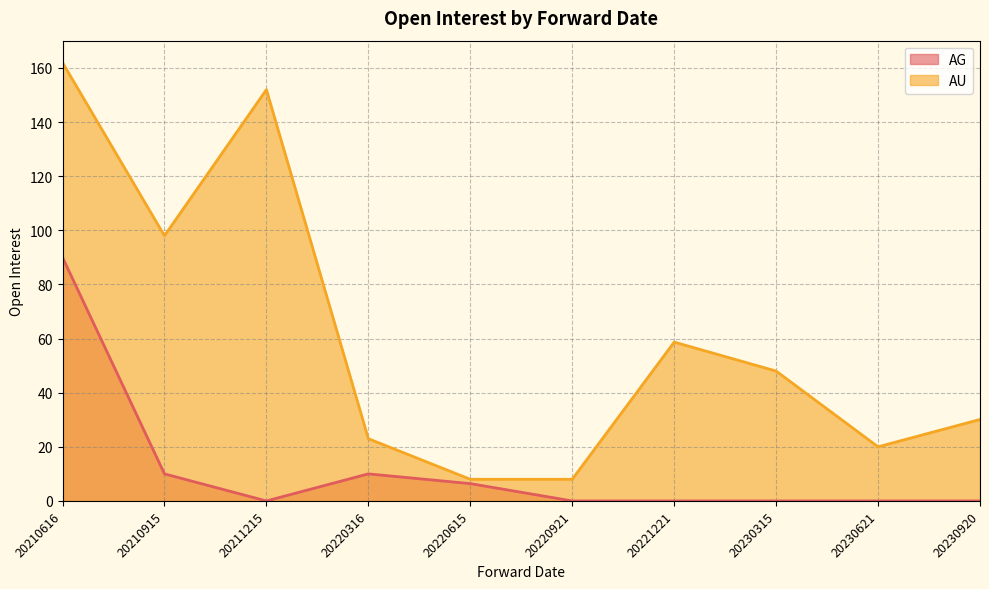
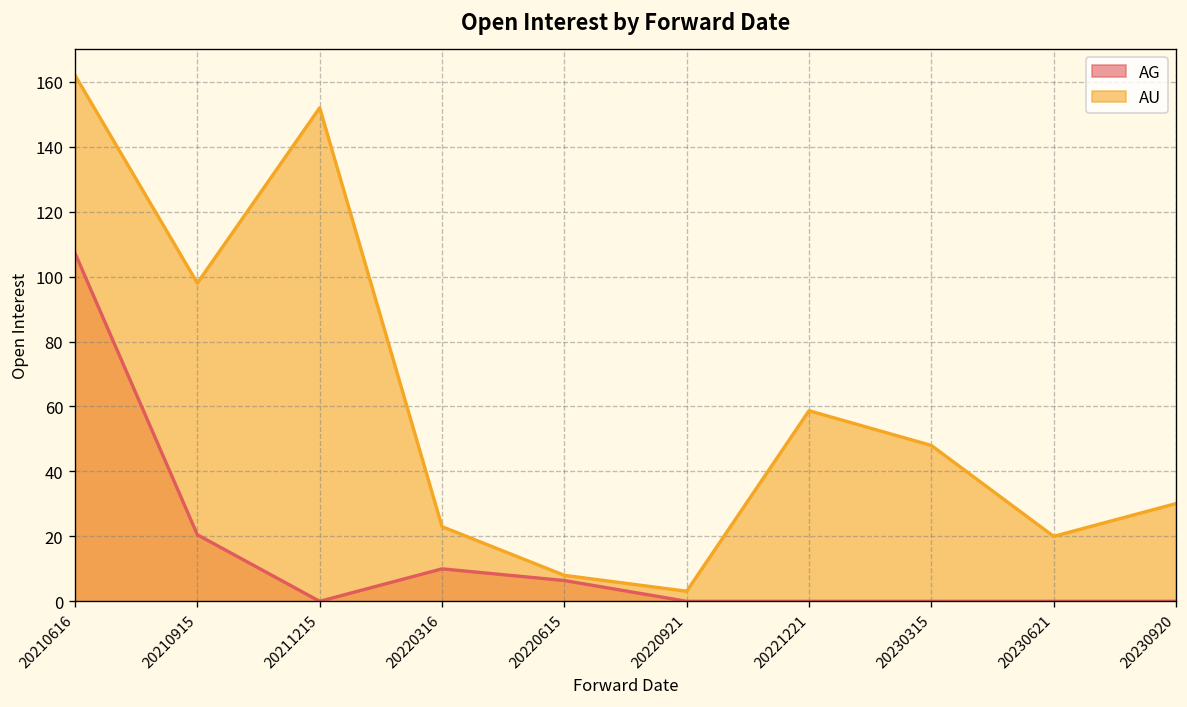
  {
    "AG": {
-     "20210616": 90,
-     "20210915": 10,
+     "20210616": 107,
+     "20210915": 21,
      "20211215": 0,
      "20220316": 10,
      "20220615": 6,
      "20220921": 0,
      "20221221": 0,
      "20230315": 0,
      "20230621": 0,
      "20230920": 0
    },
    "AU": {
      "20210616": 162,
      "20210915": 98,
      "20211215": 152,
      "20220316": 23,
      "20220615": 8,
-     "20220921": 8,
+     "20220921": 3,
      "20221221": 59,
      "20230315": 48,
      "20230621": 20,
      "20230920": 30
    }
  }
